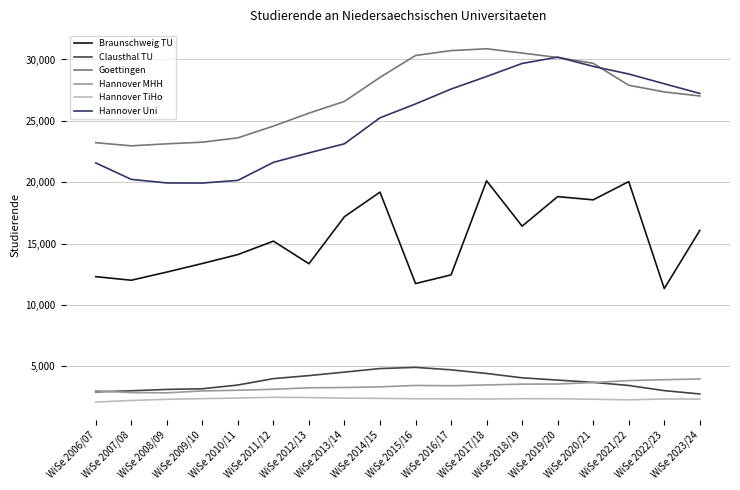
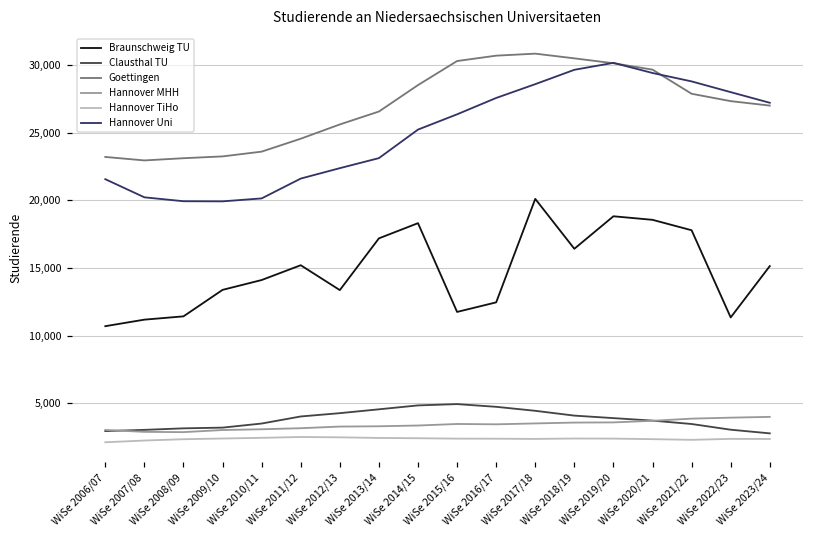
  {
    "Braunschweig TU": {
-     "WiSe 2006/07": "12,300",
-     "WiSe 2007/08": "12,000",
-     "WiSe 2008/09": "12,700",
+     "WiSe 2006/07": "10,700",
+     "WiSe 2007/08": "11,200",
+     "WiSe 2008/09": "11,400",
      "WiSe 2009/10": "13,400",
      "WiSe 2010/11": "14,100",
      "WiSe 2011/12": "15,200",
      "WiSe 2012/13": "13,400",
      "WiSe 2013/14": "17,200",
-     "WiSe 2014/15": "19,200",
+     "WiSe 2014/15": "18,300",
      "WiSe 2015/16": "11,700",
      "WiSe 2016/17": "12,500",
      "WiSe 2017/18": "20,100",
      "WiSe 2018/19": "16,400",
      "WiSe 2019/20": "18,800",
      "WiSe 2020/21": "18,600",
-     "WiSe 2021/22": "20,100",
+     "WiSe 2021/22": "17,800",
      "WiSe 2022/23": "11,300",
-     "WiSe 2023/24": "16,100"
+     "WiSe 2023/24": "15,100"
    }
  }
